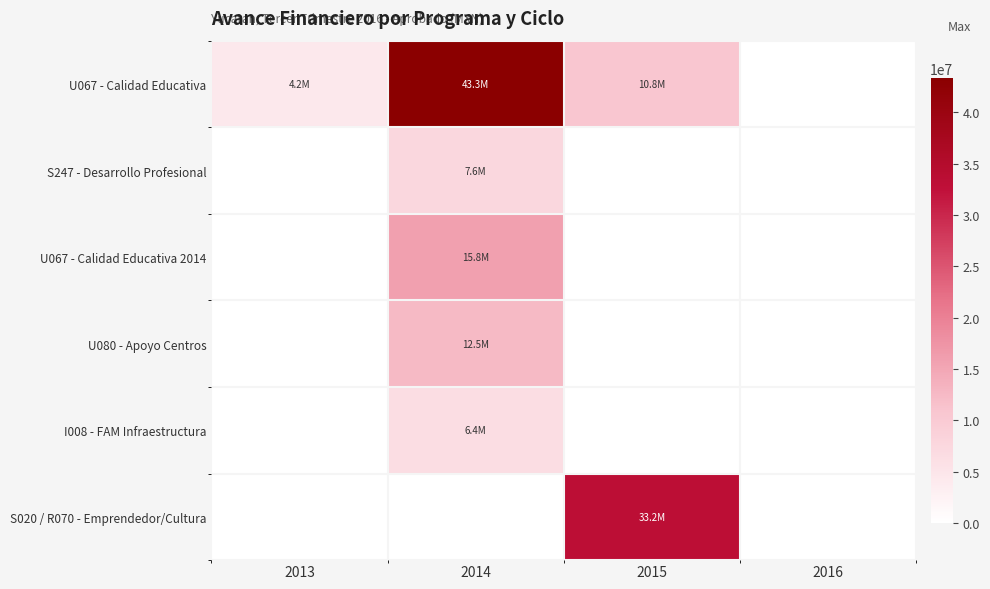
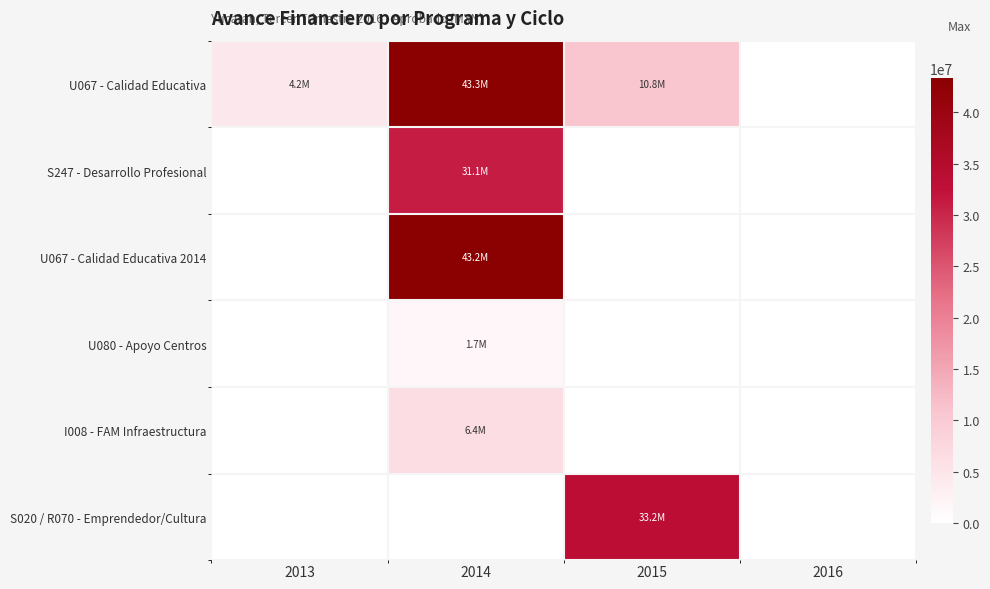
  {
    "U067 - Calidad Educativa": {
      "2013": "4.2M",
      "2014": "43.3M",
      "2015": "10.8M"
    },
    "S247 - Desarrollo Profesional": {
-     "2014": "7.6M"
+     "2014": "31.1M"
    },
    "U067 - Calidad Educativa 2014": {
-     "2014": "15.8M"
+     "2014": "43.2M"
    },
    "U080 - Apoyo Centros": {
-     "2014": "12.5M"
+     "2014": "1.7M"
    },
    "I008 - FAM Infraestructura": {
      "2014": "6.4M"
    },
    "S020 / R070 - Emprendedor/Cultura": {
      "2015": "33.2M"
    }
  }
